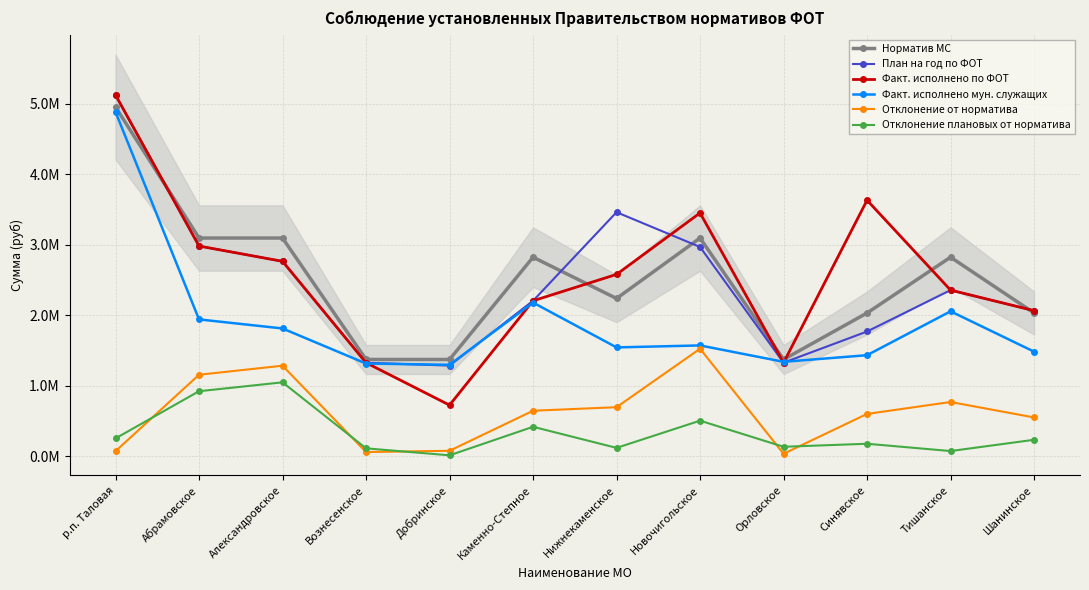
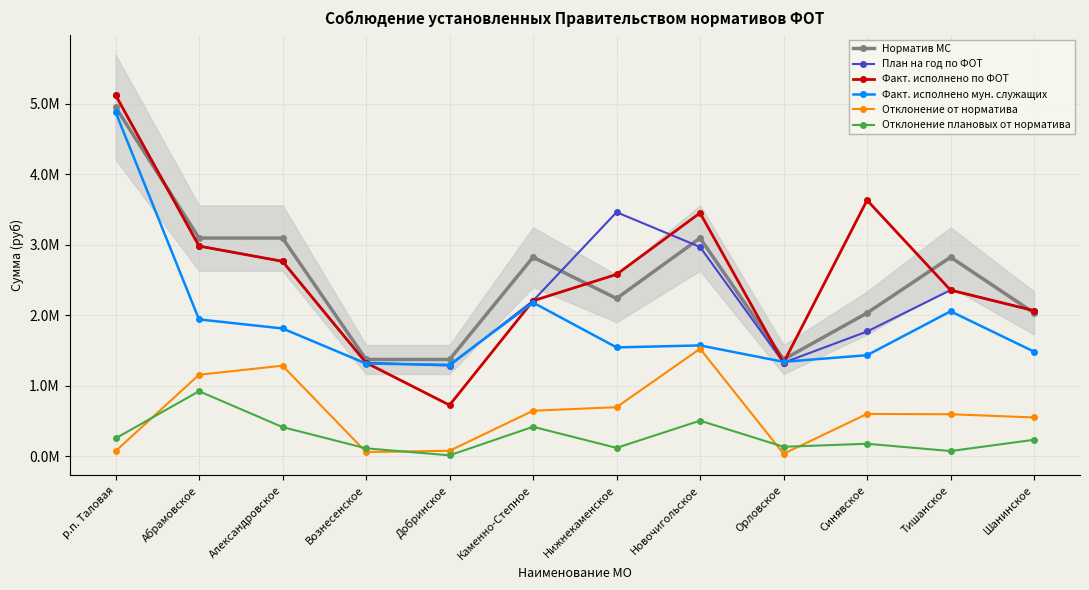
  {
    "Норматив МС": {
      "р.п. Таловая": 5000000,
      "Абрамовское": 3100000,
      "Александровское": 3100000,
      "Вознесенское": 1400000,
      "Добринское": 1400000,
      "Каменно-Степное": 2800000,
      "Нижнекаменское": 2200000,
      "Новочигольское": 3100000,
      "Синявское": 2000000,
      "Тишанское": 2800000
    },
    "План на год по ФОТ": {
      "Нижнекаменское": 3500000,
      "Новочигольское": 3000000,
      "Синявское": 1800000
    },
    "Факт. исполнено по ФОТ": {
      "Добринское": 700000,
      "Новочигольское": 3500000,
      "Синявское": 3600000
    },
    "Факт. исполнено мун. служащих": {
      "р.п. Таловая": 4900000,
      "Абрамовское": 1900000,
      "Александровское": 1800000,
      "Нижнекаменское": 1500000,
      "Новочигольское": 1600000,
      "Синявское": 1400000,
      "Тишанское": 2100000,
      "Шанинское": 1500000
    },
    "Отклонение от норматива": {
      "р.п. Таловая": 100000,
      "Абрамовское": 1200000,
      "Александровское": 1300000,
      "Вознесенское": 100000,
      "Добринское": 100000,
      "Каменно-Степное": 600000,
      "Нижнекаменское": 700000,
      "Новочигольское": 1500000,
      "Орловское": 0,
      "Синявское": 600000,
-     "Тишанское": 800000,
+     "Тишанское": 600000,
      "Шанинское": 500000
    },
    "Отклонение плановых от норматива": {
      "р.п. Таловая": 300000,
      "Абрамовское": 900000,
-     "Александровское": 1000000,
+     "Александровское": 400000,
      "Вознесенское": 100000,
      "Добринское": 0,
      "Каменно-Степное": 400000,
      "Нижнекаменское": 100000,
      "Новочигольское": 500000,
      "Орловское": 100000,
      "Синявское": 200000,
      "Тишанское": 100000,
      "Шанинское": 200000
    }
  }
